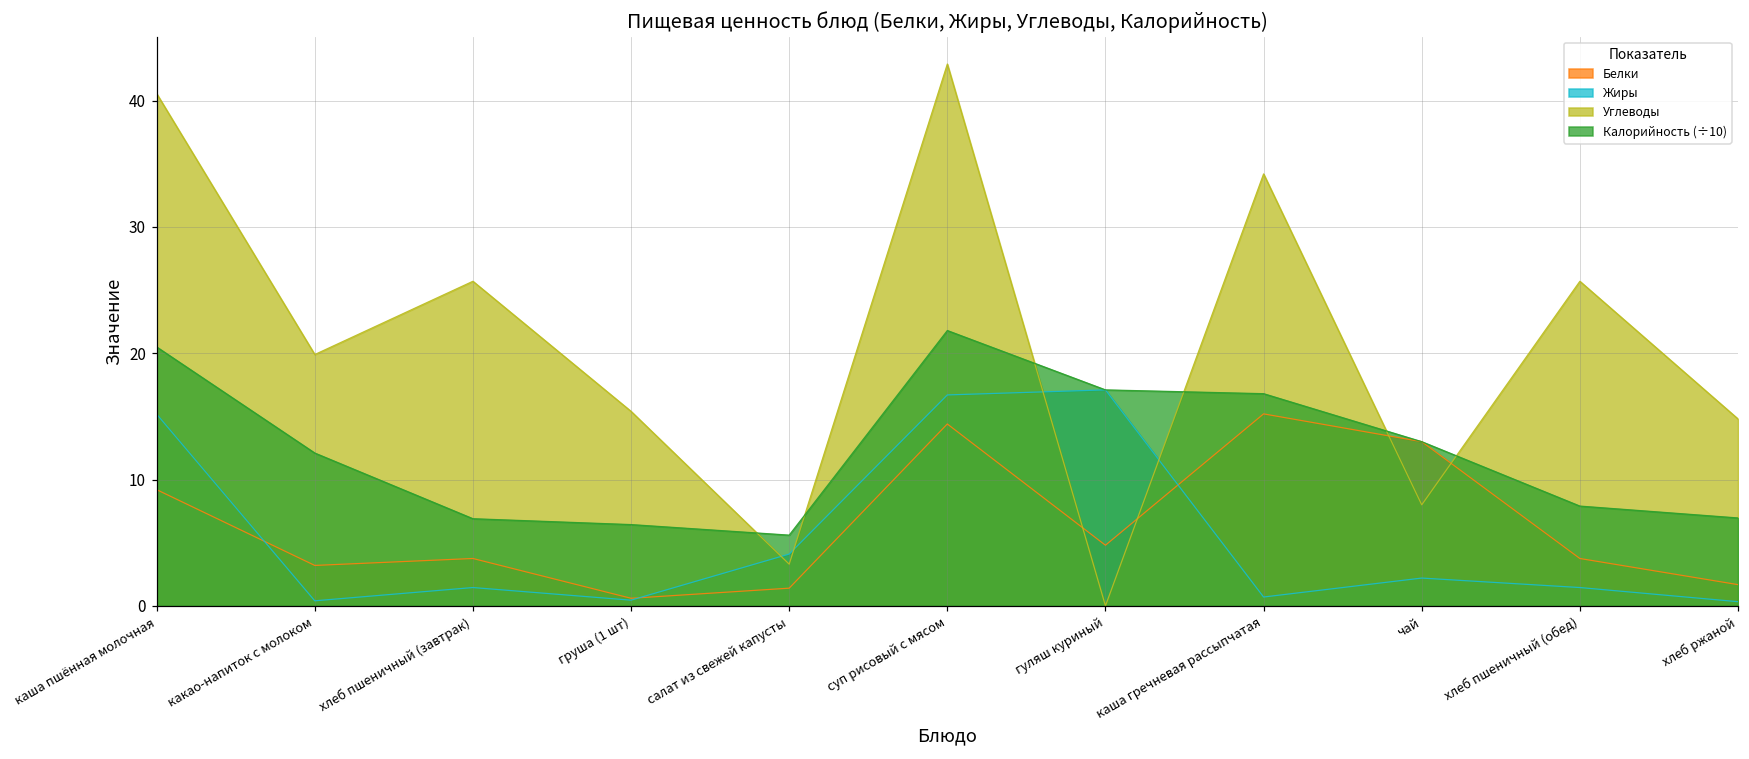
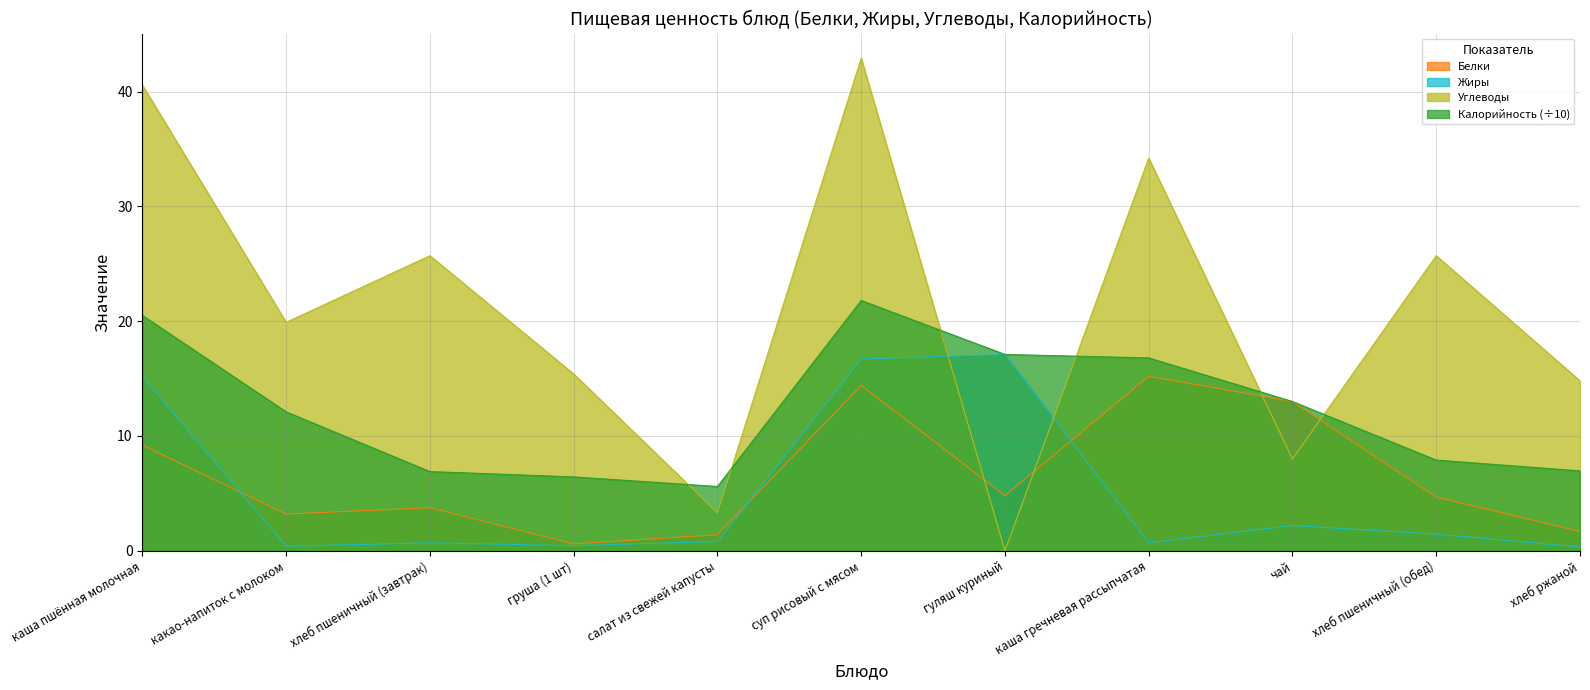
  {
    "Белки": {
      "каша пшённая молочная": 9.2,
      "какао-напиток с молоком": 3.2,
      "хлеб пшеничный (завтрак)": 3.8,
      "салат из свежей капусты": 1.4,
      "суп рисовый с мясом": 14.4,
      "гуляш куриный": 4.8,
      "каша гречневая рассыпчатая": 15.2,
-     "хлеб пшеничный (обед)": 3.8,
+     "хлеб пшеничный (обед)": 4.7,
      "хлеб ржаной": 1.7
    },
    "Жиры": {
      "каша пшённая молочная": 15.2,
      "какао-напиток с молоком": 0.4,
-     "хлеб пшеничный (завтрак)": 1.5,
-     "салат из свежей капусты": 4.1,
+     "хлеб пшеничный (завтрак)": 0.7,
+     "салат из свежей капусты": 0.8,
      "суп рисовый с мясом": 16.7,
      "каша гречневая рассыпчатая": 0.7,
      "чай": 2.2,
      "хлеб пшеничный (обед)": 1.5,
      "хлеб ржаной": 0.3
    },
    "Углеводы": {
      "каша пшённая молочная": 40.6,
      "какао-напиток с молоком": 19.9,
      "хлеб пшеничный (завтрак)": 25.7,
      "груша (1 шт)": 15.4,
      "салат из свежей капусты": 3.3,
      "суп рисовый с мясом": 42.9,
      "гуляш куриный": 0.0,
      "каша гречневая рассыпчатая": 34.2,
      "чай": 8.0,
      "хлеб пшеничный (обед)": 25.7,
      "хлеб ржаной": 14.8
    },
    "Калорийность (÷10)": {
      "каша пшённая молочная": 20.5,
      "какао-напиток с молоком": 12.1,
      "хлеб пшеничный (завтрак)": 6.9,
      "груша (1 шт)": 6.4,
      "салат из свежей капусты": 5.6,
      "суп рисовый с мясом": 21.8,
      "каша гречневая рассыпчатая": 16.8,
      "хлеб пшеничный (обед)": 7.9,
      "хлеб ржаной": 7.0
    }
  }
